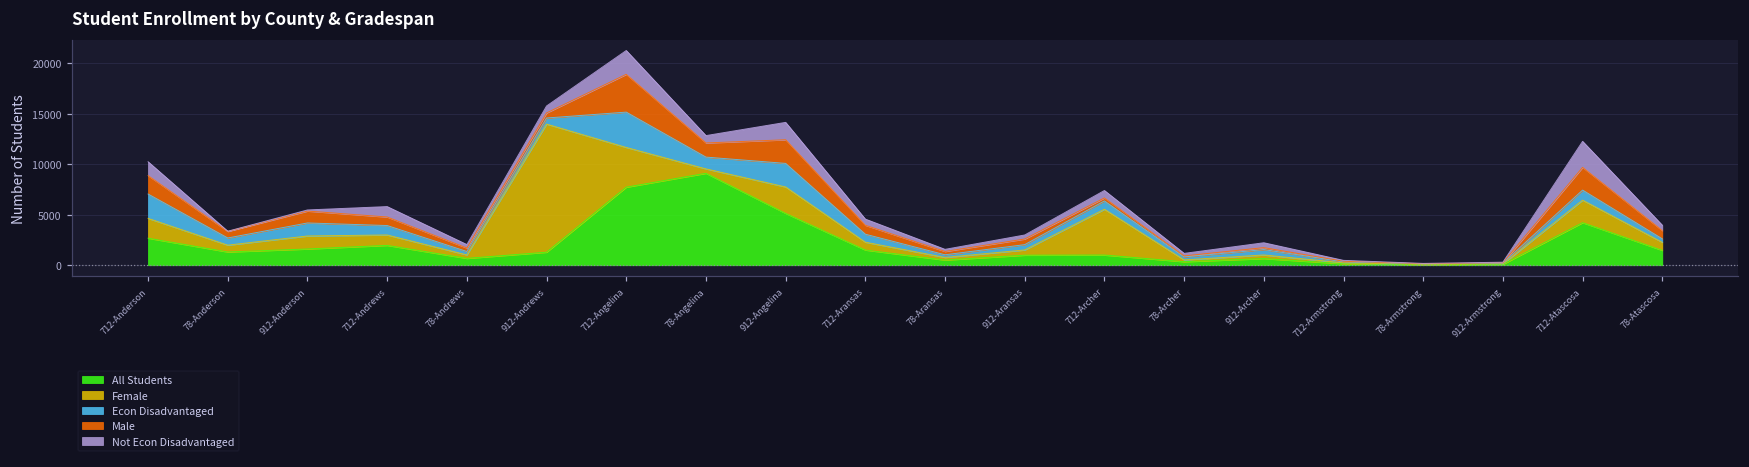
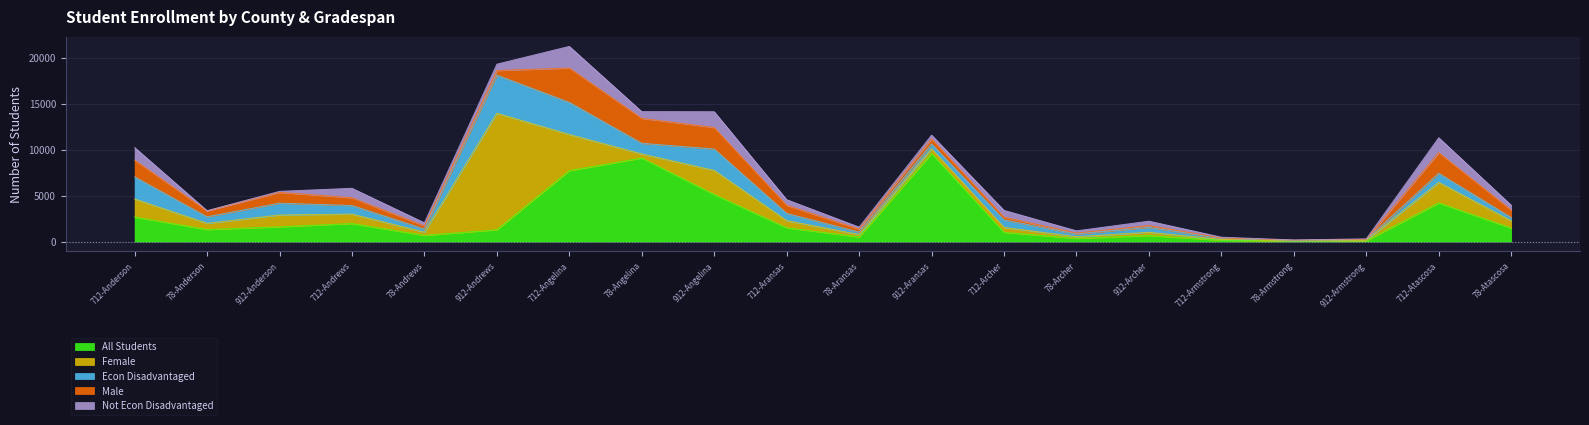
  {
    "All Students": {
      "712-Anderson": 3000,
      "78-Anderson": 1000,
      "912-Anderson": 2000,
      "712-Andrews": 2000,
      "78-Andrews": 1000,
      "912-Andrews": 1000,
      "712-Angelina": 8000,
      "78-Angelina": 9000,
      "912-Angelina": 5000,
      "712-Aransas": 2000,
-     "912-Aransas": 1000,
+     "912-Aransas": 10000,
      "712-Archer": 1000,
      "912-Archer": 1000,
      "712-Atascosa": 4000,
      "78-Atascosa": 1000
    },
    "Female": {
      "712-Anderson": 2000,
      "78-Anderson": 1000,
      "912-Anderson": 1000,
      "712-Andrews": 1000,
      "78-Andrews": 0,
      "912-Andrews": 13000,
      "712-Angelina": 4000,
      "78-Angelina": 0,
      "912-Angelina": 3000,
      "712-Aransas": 1000,
      "912-Aransas": 1000,
-     "712-Archer": 5000,
+     "712-Archer": 1000,
      "912-Archer": 0,
      "712-Atascosa": 2000,
      "78-Atascosa": 1000
    },
    "Econ Disadvantaged": {
      "712-Anderson": 2000,
      "78-Anderson": 1000,
      "912-Anderson": 1000,
      "712-Andrews": 1000,
      "78-Andrews": 0,
-     "912-Andrews": 1000,
+     "912-Andrews": 4000,
      "712-Angelina": 3000,
      "78-Angelina": 1000,
      "912-Angelina": 2000,
      "712-Aransas": 1000,
      "912-Aransas": 1000,
      "712-Archer": 1000,
      "712-Atascosa": 1000,
      "78-Atascosa": 0
    },
    "Male": {
      "712-Anderson": 2000,
      "712-Andrews": 1000,
      "78-Andrews": 0,
      "912-Andrews": 1000,
      "712-Angelina": 4000,
-     "78-Angelina": 1000,
+     "78-Angelina": 3000,
      "912-Angelina": 2000,
      "712-Aransas": 1000,
      "912-Aransas": 1000,
      "712-Archer": 0,
      "712-Atascosa": 2000,
      "78-Atascosa": 1000
    },
    "Not Econ Disadvantaged": {
      "712-Anderson": 1000,
      "712-Andrews": 1000,
      "78-Andrews": 0,
      "912-Andrews": 1000,
      "712-Angelina": 2000,
      "78-Angelina": 1000,
      "912-Angelina": 2000,
      "712-Aransas": 1000,
      "912-Aransas": 0,
      "712-Archer": 1000,
      "912-Archer": 0,
-     "712-Atascosa": 3000,
+     "712-Atascosa": 2000,
      "78-Atascosa": 1000
    }
  }
